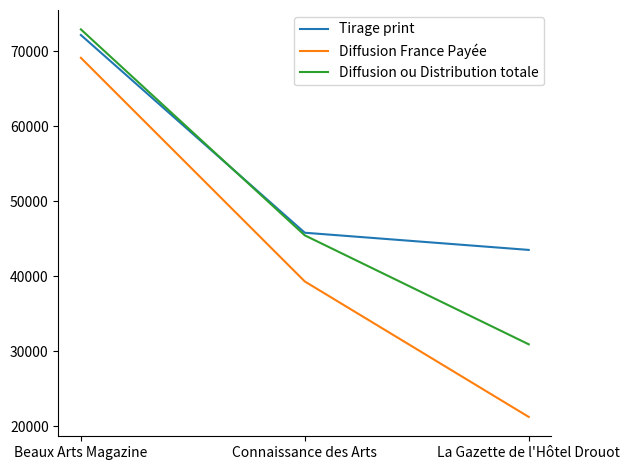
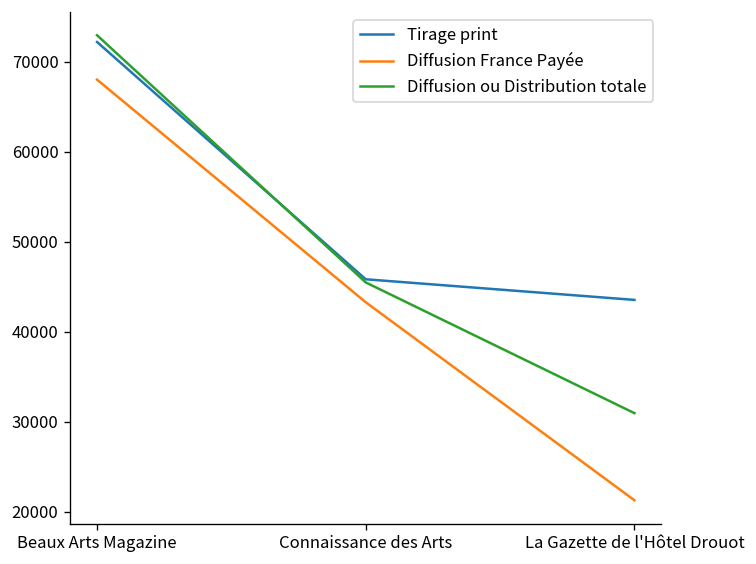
  {
    "Tirage print": {
      "Beaux Arts Magazine": 72000,
      "Connaissance des Arts": 46000,
      "La Gazette de l'Hôtel Drouot": 44000
    },
    "Diffusion France Payée": {
-     "Beaux Arts Magazine": 69000,
-     "Connaissance des Arts": 39000,
+     "Beaux Arts Magazine": 68000,
+     "Connaissance des Arts": 43000,
      "La Gazette de l'Hôtel Drouot": 21000
    },
    "Diffusion ou Distribution totale": {
      "Beaux Arts Magazine": 73000,
      "Connaissance des Arts": 45000,
      "La Gazette de l'Hôtel Drouot": 31000
    }
  }
